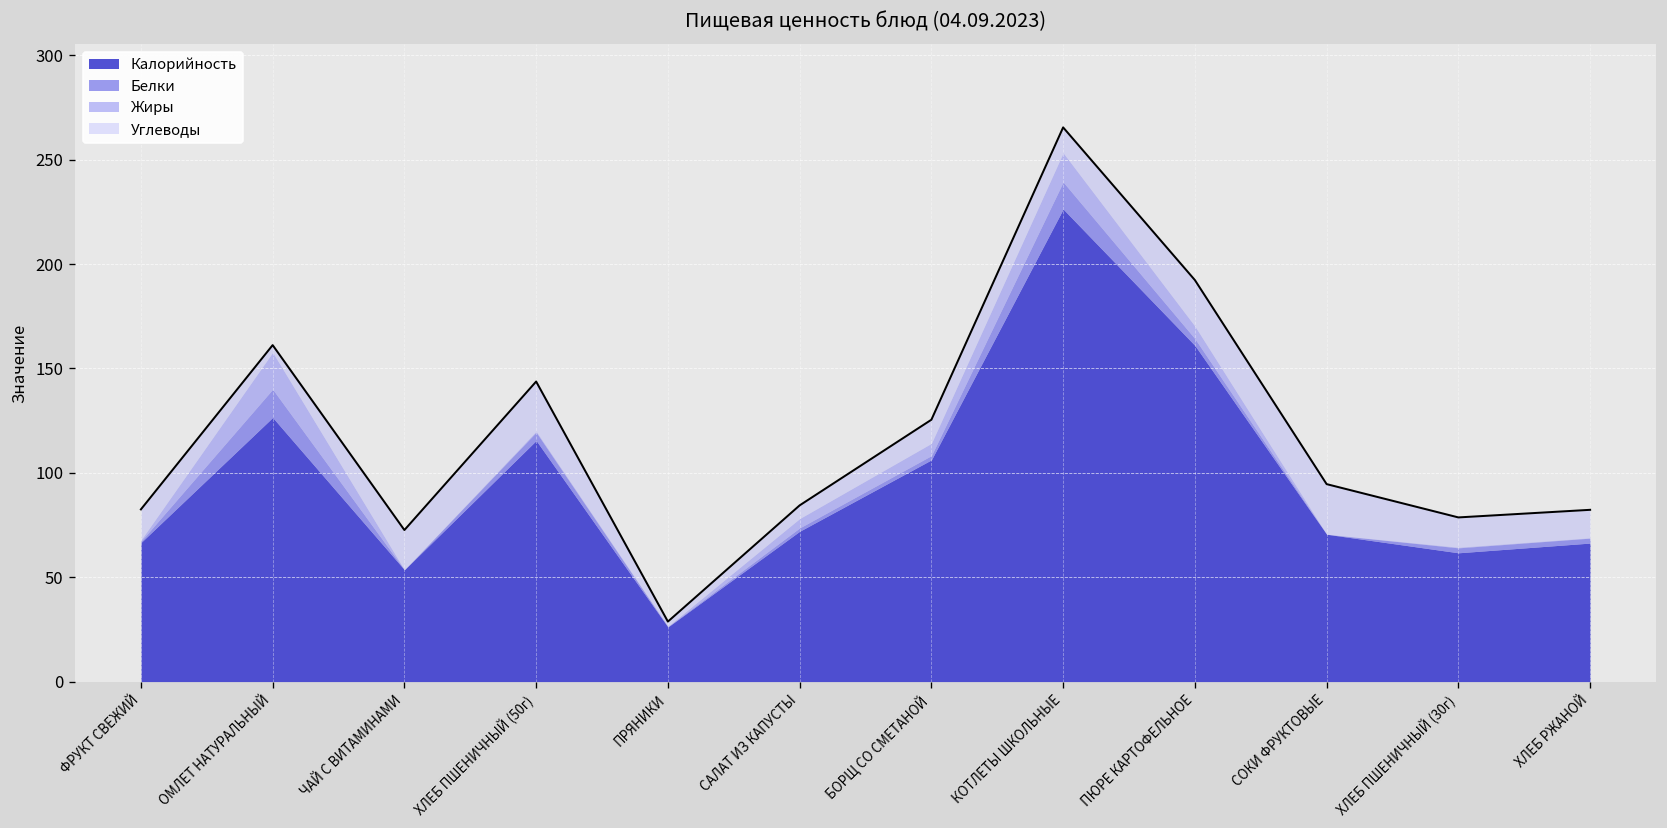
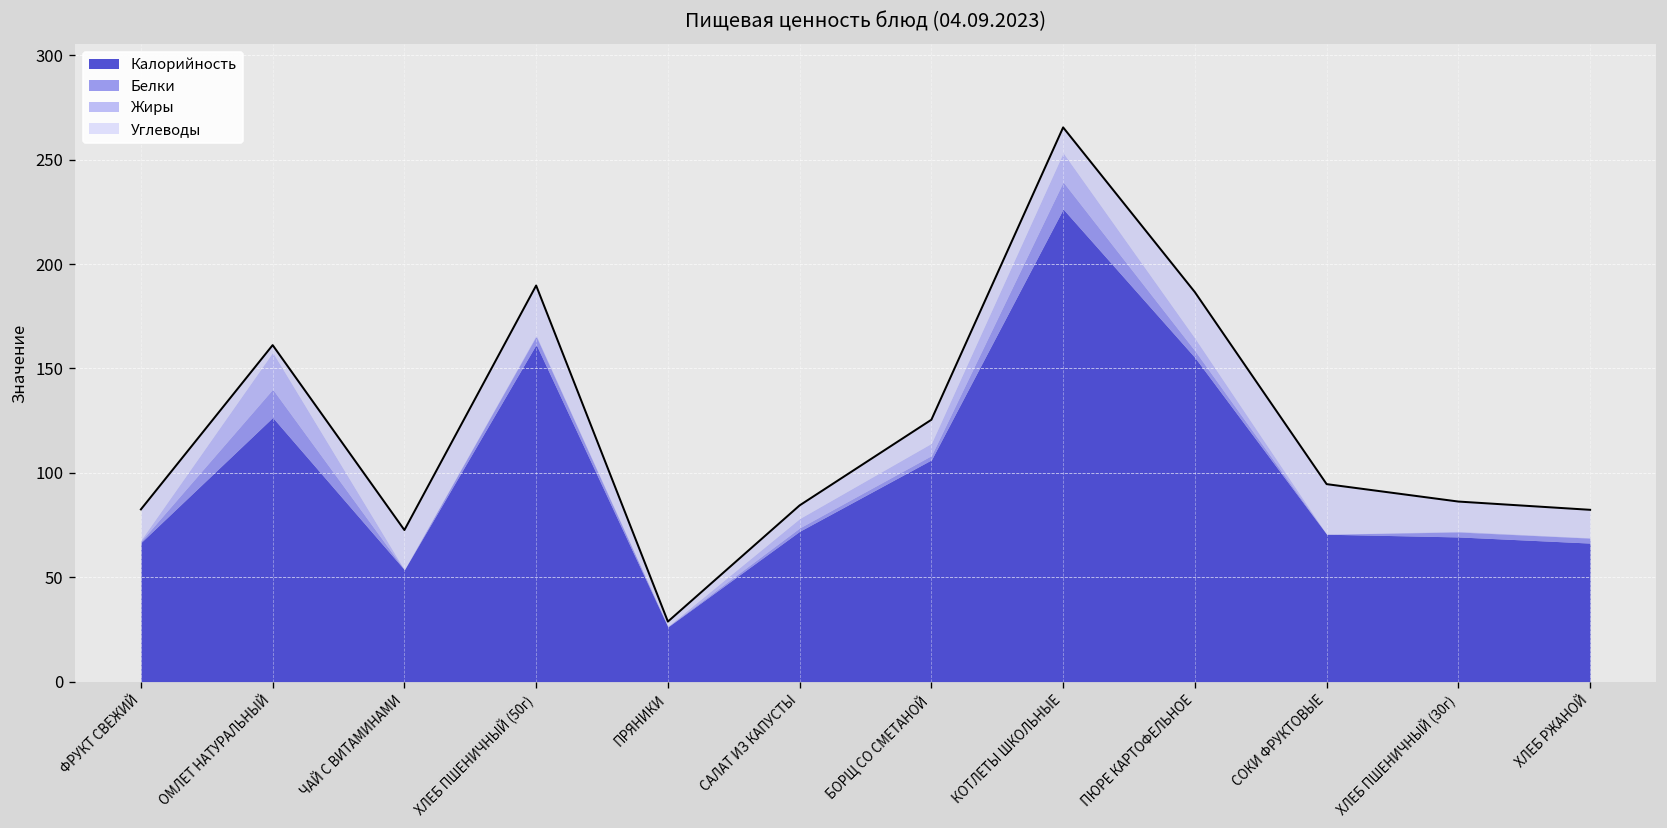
  {
    "Калорийность": {
      "ОМЛЕТ НАТУРАЛЬНЫЙ": 127,
-     "ХЛЕБ ПШЕНИЧНЫЙ (50г)": 116,
+     "ХЛЕБ ПШЕНИЧНЫЙ (50г)": 162,
      "САЛАТ ИЗ КАПУСТЫ": 72,
      "БОРЩ СО СМЕТАНОЙ": 106,
      "КОТЛЕТЫ ШКОЛЬНЫЕ": 226,
-     "ПЮРЕ КАРТОФЕЛЬНОЕ": 161,
-     "ХЛЕБ ПШЕНИЧНЫЙ (30г)": 62,
+     "ПЮРЕ КАРТОФЕЛЬНОЕ": 155,
+     "ХЛЕБ ПШЕНИЧНЫЙ (30г)": 69,
      "ХЛЕБ РЖАНОЙ": 66
    }
  }
